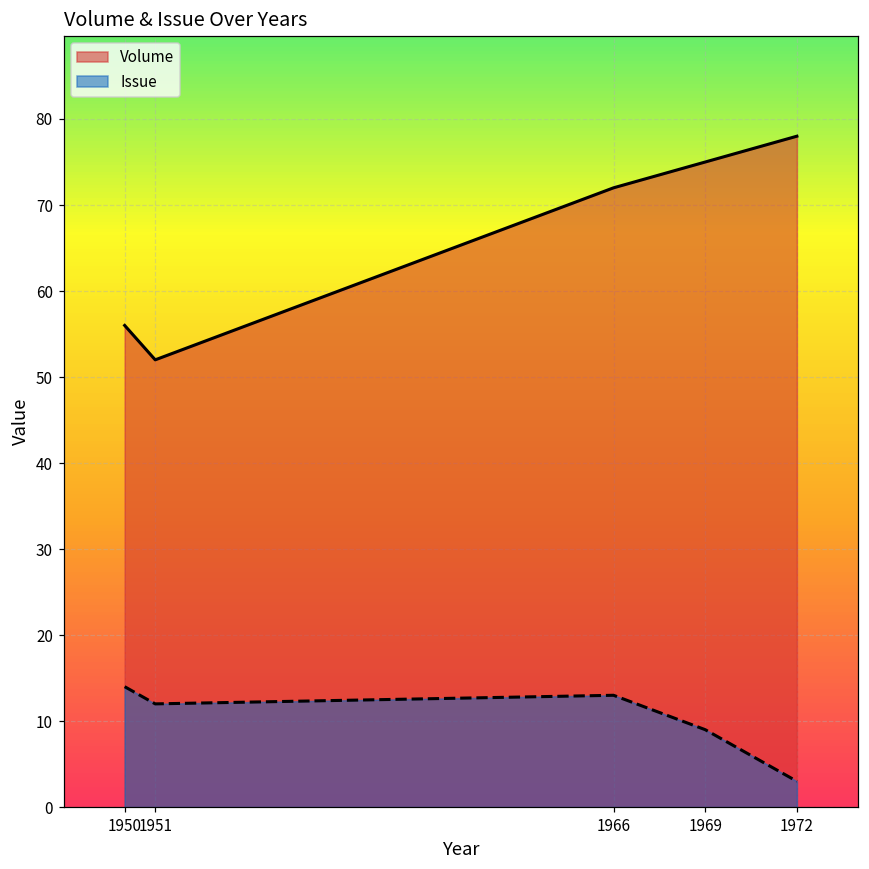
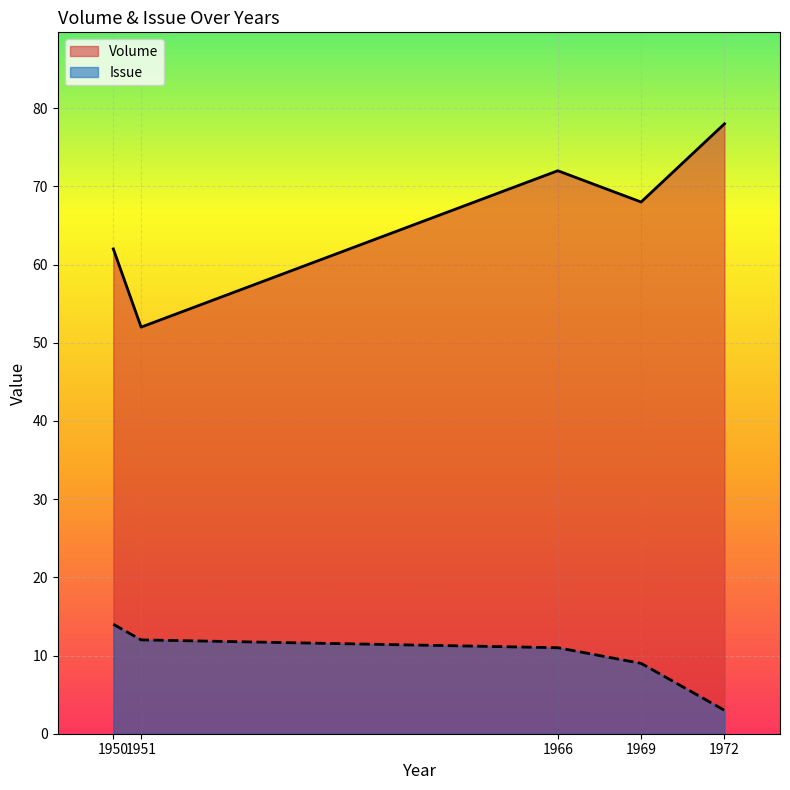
  {
    "Volume": {
-     "1950": 56,
+     "1950": 62,
      "1951": 52,
      "1966": 72,
-     "1969": 75,
+     "1969": 68,
      "1972": 78
    },
    "Issue": {
      "1950": 14,
      "1951": 12,
-     "1966": 13,
+     "1966": 11,
      "1969": 9,
      "1972": 3
    }
  }
